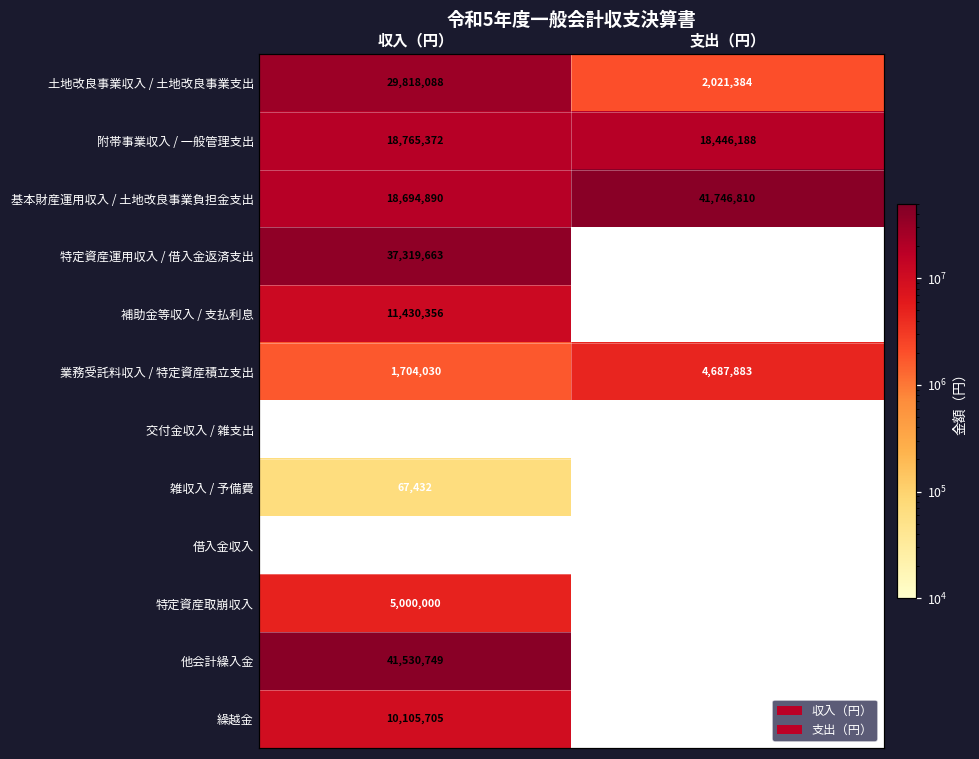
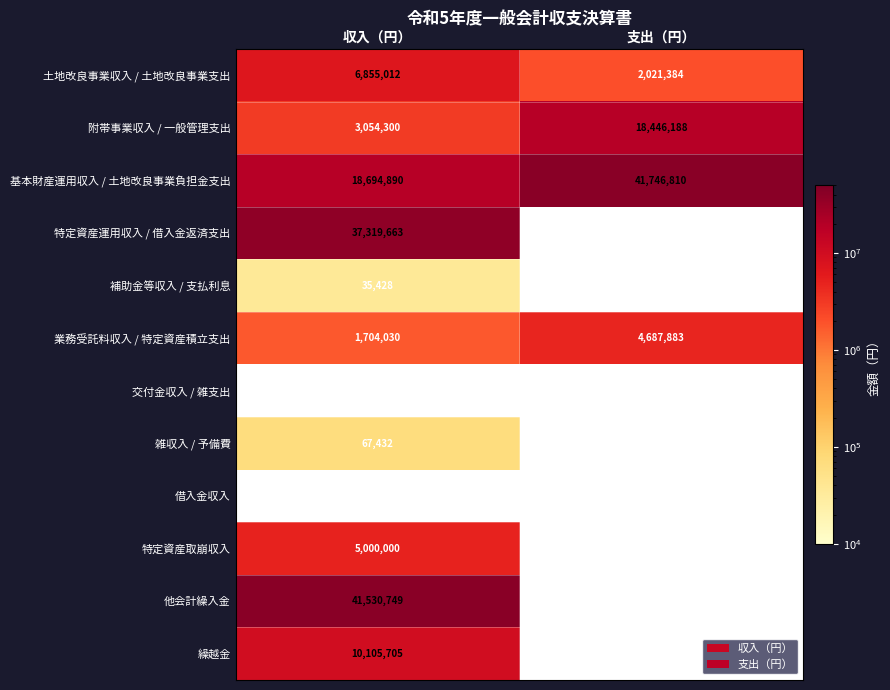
  {
    "土地改良事業収入 / 土地改良事業支出": {
-     "収入（円）": "29,818,088",
+     "収入（円）": "6,855,012",
      "支出（円）": "2,021,384"
    },
    "附帯事業収入 / 一般管理支出": {
-     "収入（円）": "18,765,372",
+     "収入（円）": "3,054,300",
      "支出（円）": "18,446,188"
    },
    "基本財産運用収入 / 土地改良事業負担金支出": {
      "収入（円）": "18,694,890",
      "支出（円）": "41,746,810"
    },
    "特定資産運用収入 / 借入金返済支出": {
      "収入（円）": "37,319,663"
    },
    "補助金等収入 / 支払利息": {
-     "収入（円）": "11,430,356"
+     "収入（円）": "35,428"
    },
    "業務受託料収入 / 特定資産積立支出": {
      "収入（円）": "1,704,030",
      "支出（円）": "4,687,883"
    },
    "雑収入 / 予備費": {
      "収入（円）": "67,432"
    },
    "特定資産取崩収入": {
      "収入（円）": "5,000,000"
    },
    "他会計繰入金": {
      "収入（円）": "41,530,749"
    },
    "繰越金": {
      "収入（円）": "10,105,705"
    }
  }
